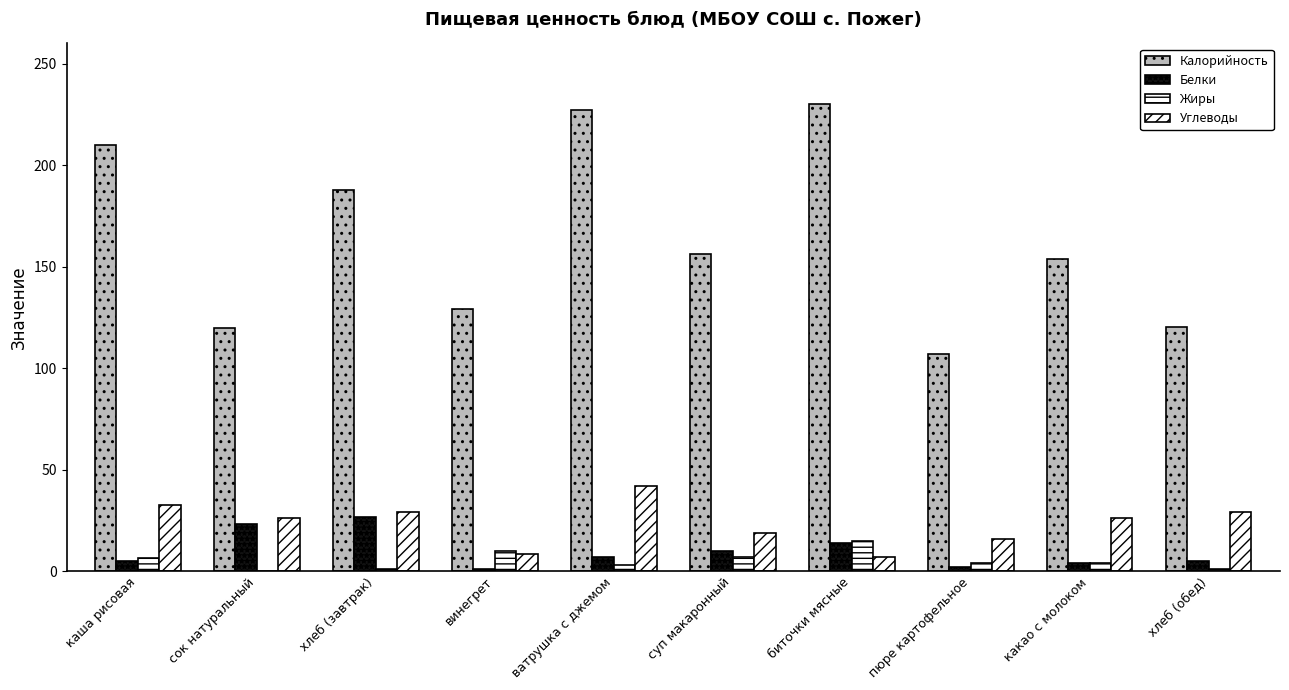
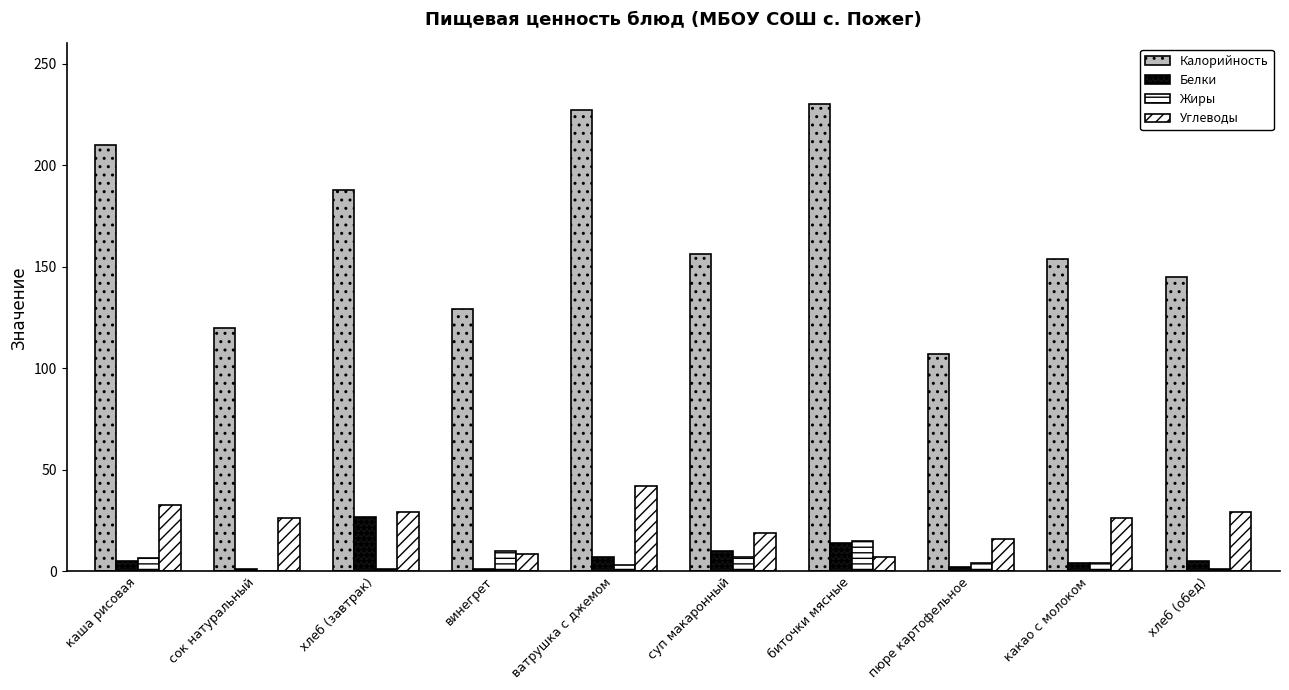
  {
    "Калорийность": {
      "каша рисовая": 210,
      "сок натуральный": 120,
      "хлеб (завтрак)": 188,
      "винегрет": 129,
      "ватрушка с джемом": 227,
      "суп макаронный": 157,
      "биточки мясные": 230,
      "пюре картофельное": 107,
      "какао с молоком": 154,
-     "хлеб (обед)": 121
+     "хлеб (обед)": 145
    },
    "Белки": {
      "каша рисовая": 5,
-     "сок натуральный": 23,
+     "сок натуральный": 1,
      "хлеб (завтрак)": 27,
      "винегрет": 1,
      "ватрушка с джемом": 7,
      "суп макаронный": 10,
      "биточки мясные": 14,
      "пюре картофельное": 2,
      "какао с молоком": 4,
      "хлеб (обед)": 5
    }
  }
